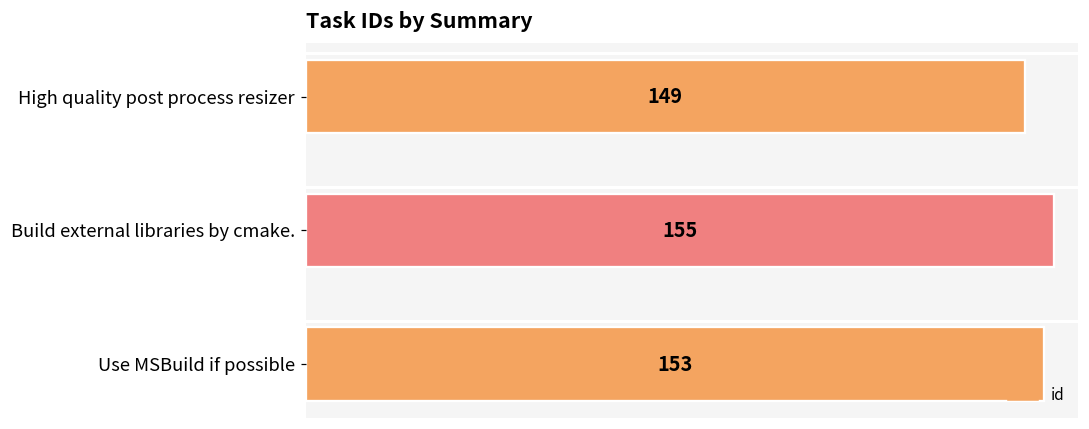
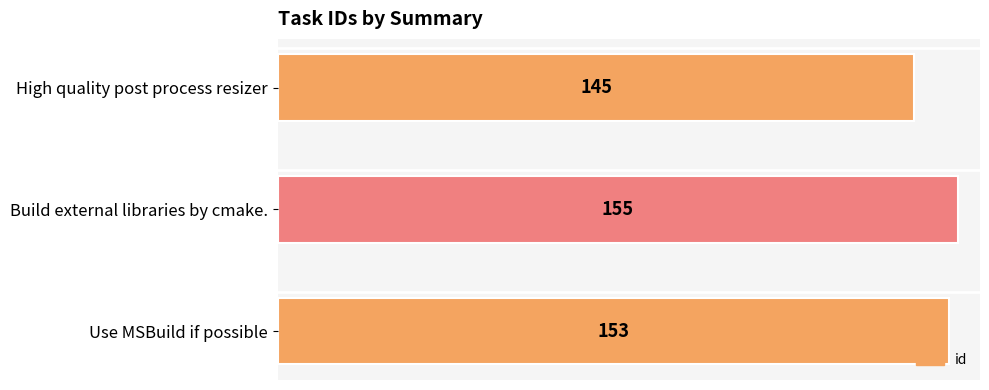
  {
-   "High quality post process resizer": 149,
+   "High quality post process resizer": 145,
    "Build external libraries by cmake.": 155,
    "Use MSBuild if possible": 153
  }
